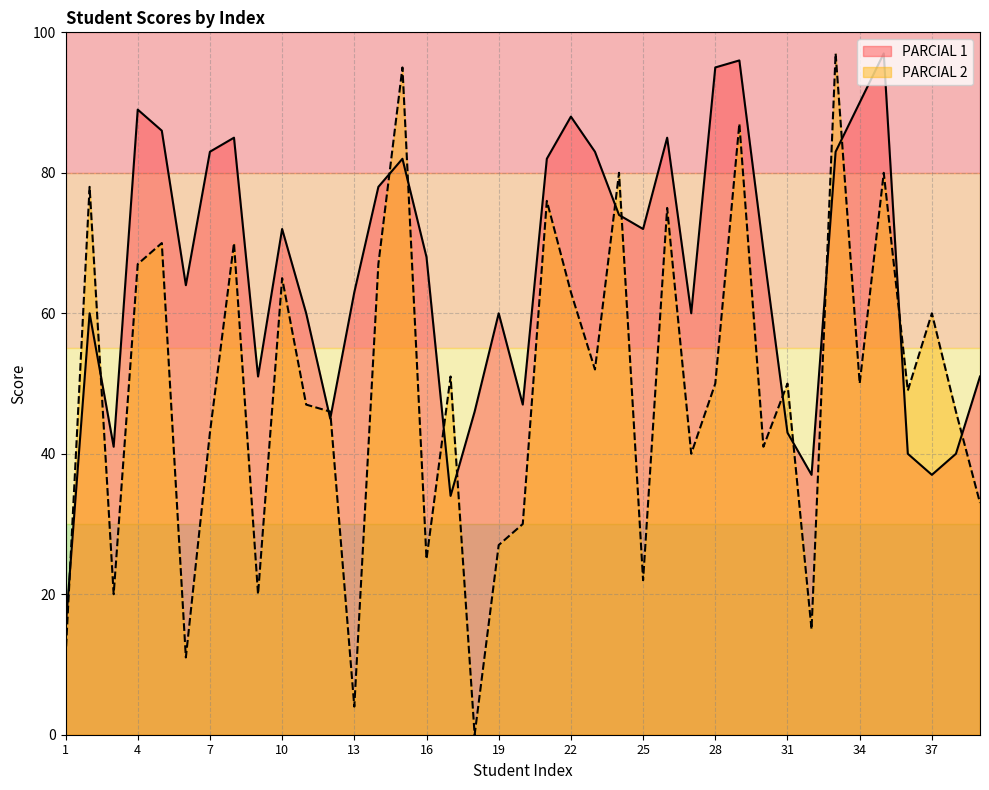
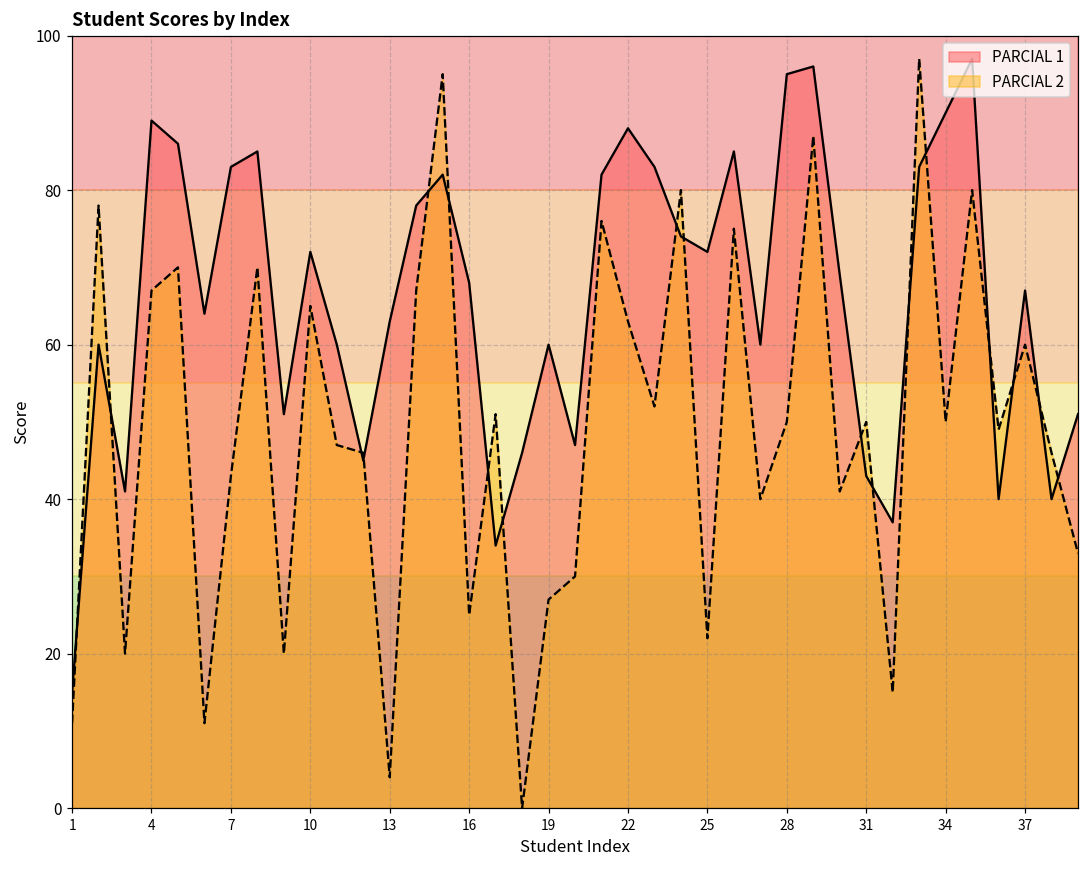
  {
    "PARCIAL 1": {
      "1": 15,
      "4": 89,
      "7": 83,
      "10": 72,
      "13": 63,
      "16": 68,
      "19": 60,
      "22": 88,
      "25": 72,
      "28": 95,
      "31": 43,
      "34": 90,
-     "37": 37
+     "37": 67
    },
    "PARCIAL 2": {
      "1": 11,
      "4": 67,
      "7": 43,
      "10": 65,
      "13": 4,
      "16": 25,
      "19": 27,
      "22": 63,
      "25": 22,
      "28": 50,
      "31": 50,
      "34": 50,
      "37": 60
    }
  }
